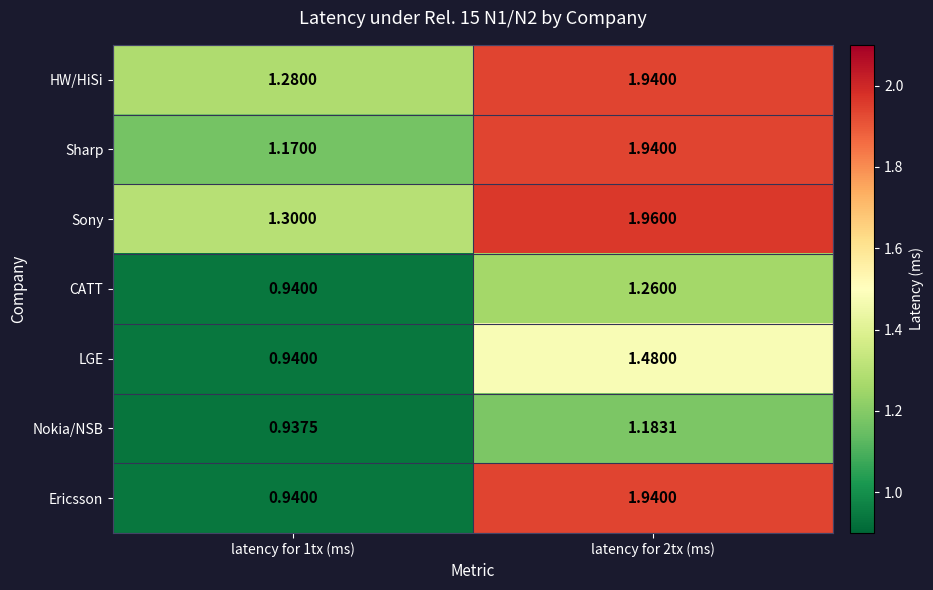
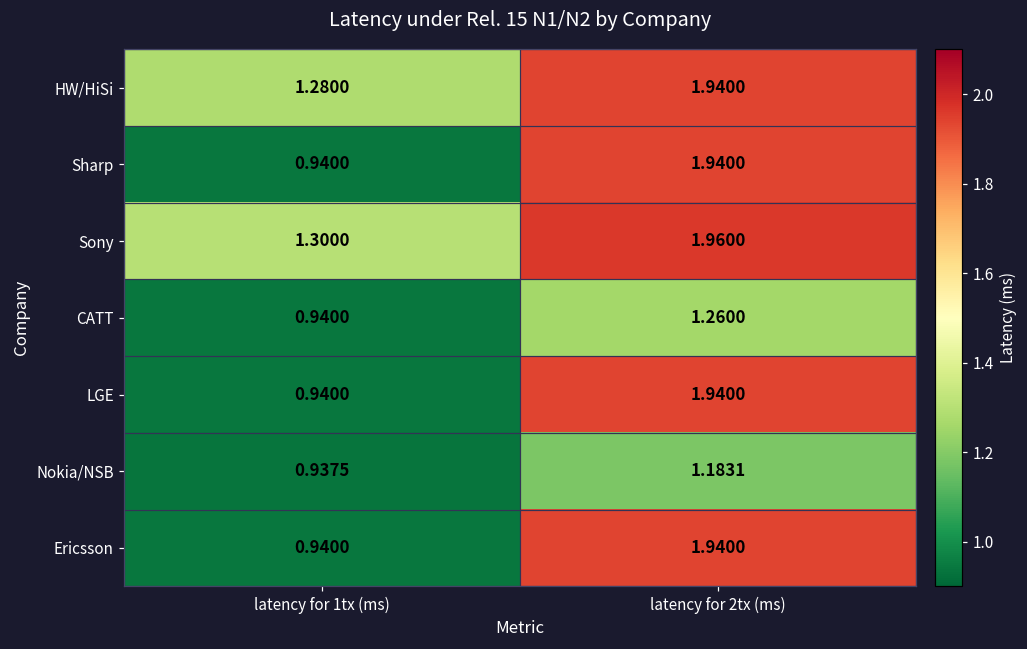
  {
    "HW/HiSi": {
      "latency for 1tx (ms)": 1.2800,
      "latency for 2tx (ms)": 1.9400
    },
    "Sharp": {
-     "latency for 1tx (ms)": 1.1700,
+     "latency for 1tx (ms)": 0.9400,
      "latency for 2tx (ms)": 1.9400
    },
    "Sony": {
      "latency for 1tx (ms)": 1.3000,
      "latency for 2tx (ms)": 1.9600
    },
    "CATT": {
      "latency for 1tx (ms)": 0.9400,
      "latency for 2tx (ms)": 1.2600
    },
    "LGE": {
      "latency for 1tx (ms)": 0.9400,
-     "latency for 2tx (ms)": 1.4800
+     "latency for 2tx (ms)": 1.9400
    },
    "Nokia/NSB": {
      "latency for 1tx (ms)": 0.9375,
      "latency for 2tx (ms)": 1.1831
    },
    "Ericsson": {
      "latency for 1tx (ms)": 0.9400,
      "latency for 2tx (ms)": 1.9400
    }
  }
